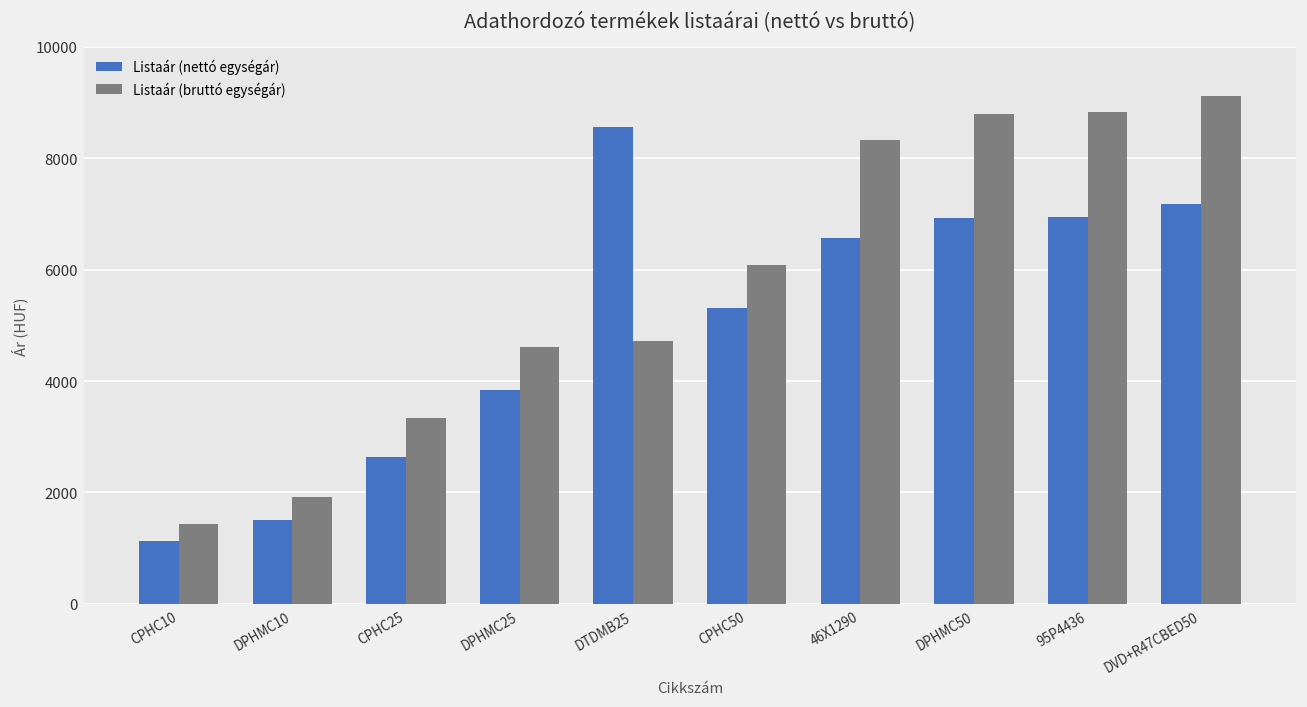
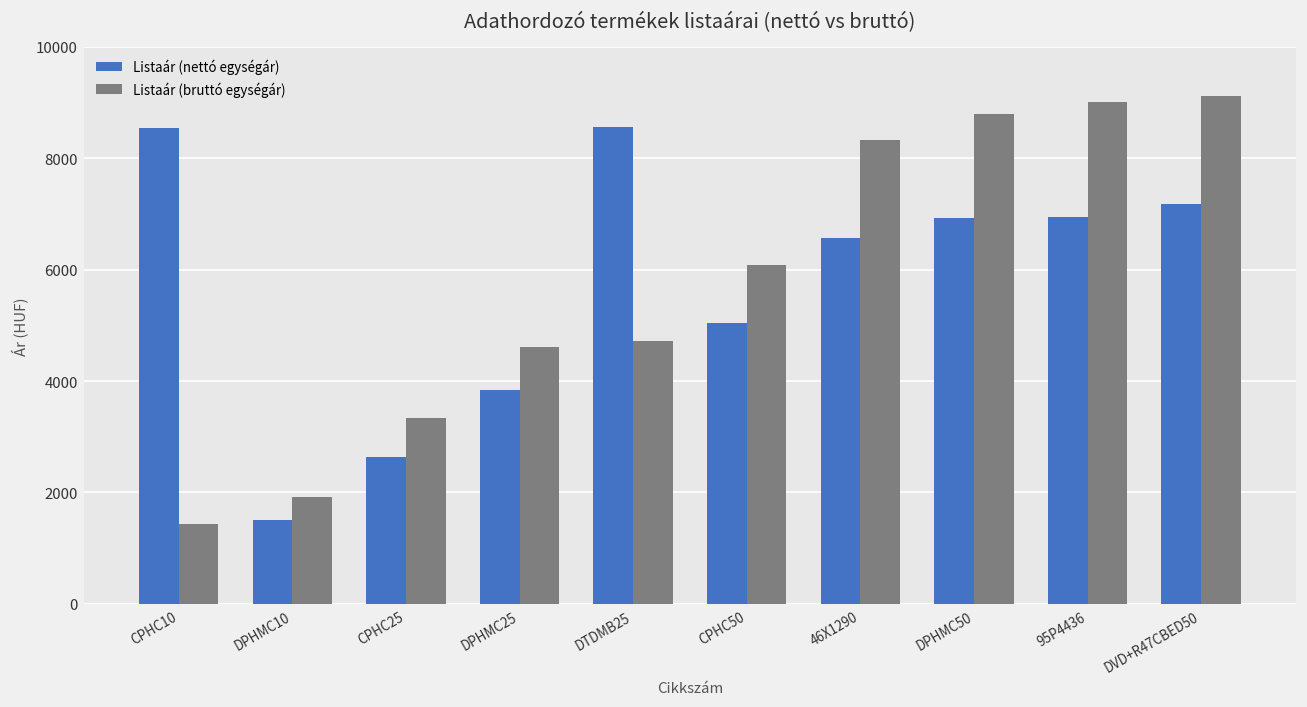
  {
    "Listaár (nettó egységár)": {
-     "CPHC10": 1100,
+     "CPHC10": 8500,
      "DPHMC10": 1500,
      "CPHC25": 2600,
      "DPHMC25": 3800,
      "DTDMB25": 8600,
-     "CPHC50": 5300,
+     "CPHC50": 5000,
      "46X1290": 6600,
      "DPHMC50": 6900,
      "95P4436": 7000,
      "DVD+R47CBED50": 7200
    },
    "Listaár (bruttó egységár)": {
      "CPHC10": 1400,
      "DPHMC10": 1900,
      "CPHC25": 3300,
      "DPHMC25": 4600,
      "DTDMB25": 4700,
      "CPHC50": 6100,
      "46X1290": 8300,
      "DPHMC50": 8800,
-     "95P4436": 8800,
+     "95P4436": 9000,
      "DVD+R47CBED50": 9100
    }
  }
